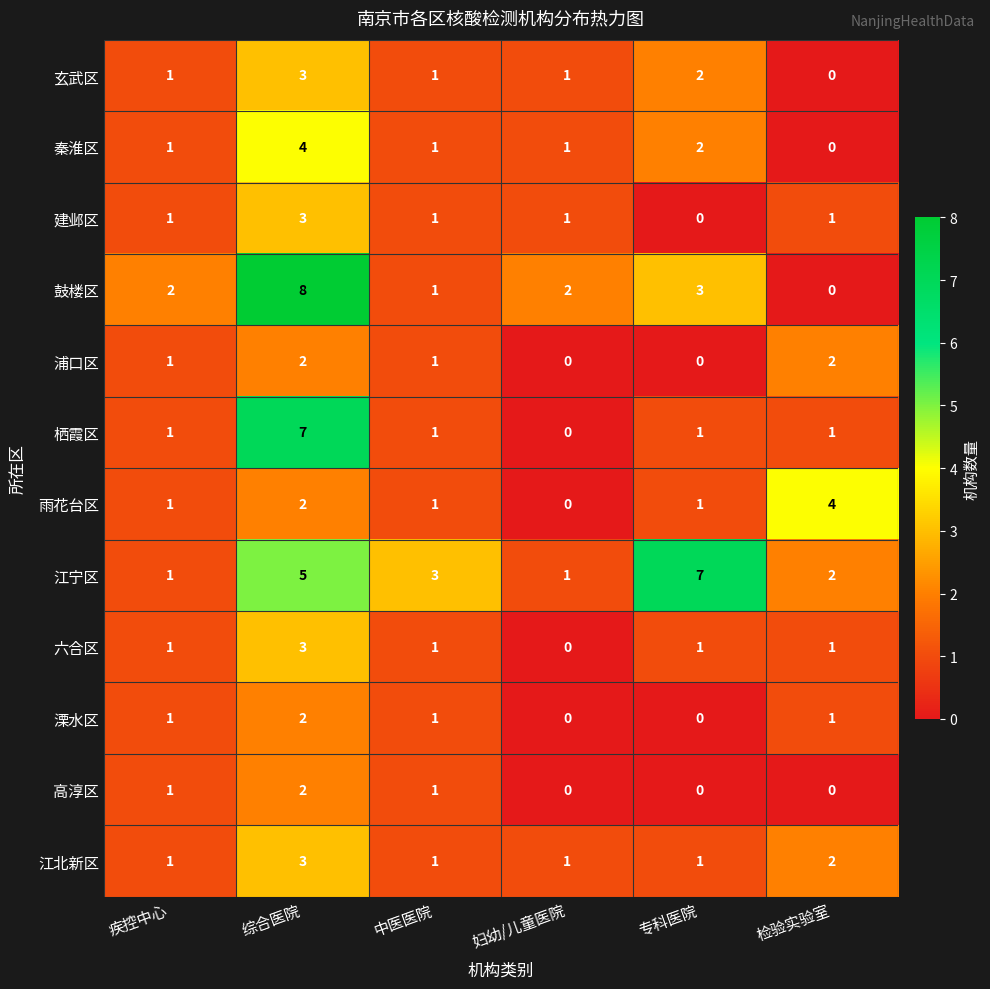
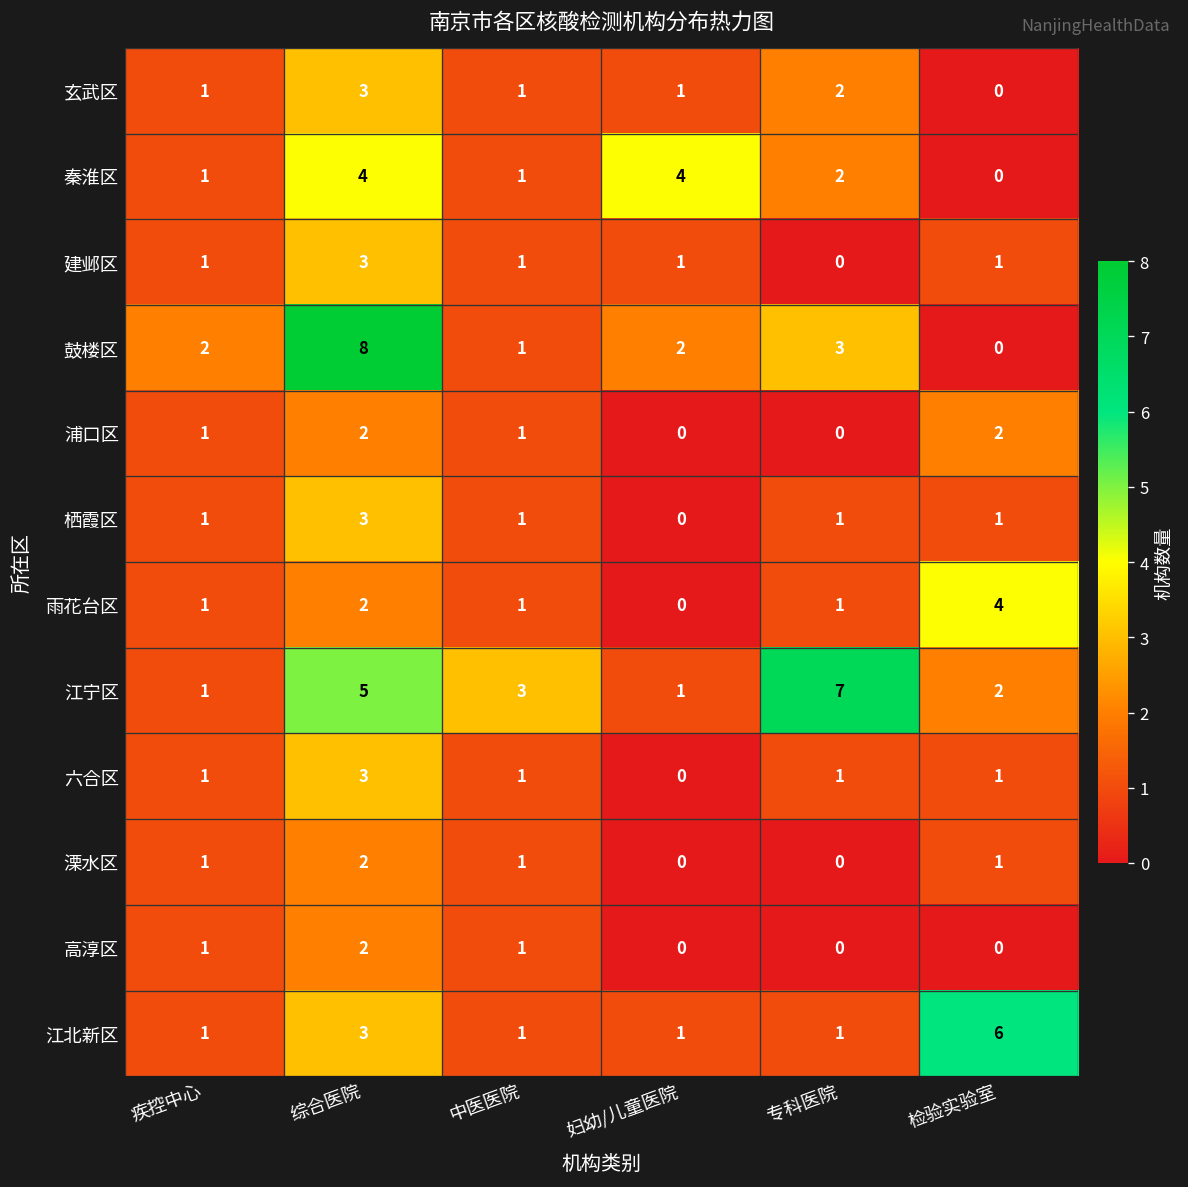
  {
    "玄武区": {
      "疾控中心": 1,
      "综合医院": 3,
      "中医医院": 1,
      "妇幼/儿童医院": 1,
      "专科医院": 2,
      "检验实验室": 0
    },
    "秦淮区": {
      "疾控中心": 1,
      "综合医院": 4,
      "中医医院": 1,
-     "妇幼/儿童医院": 1,
+     "妇幼/儿童医院": 4,
      "专科医院": 2,
      "检验实验室": 0
    },
    "建邺区": {
      "疾控中心": 1,
      "综合医院": 3,
      "中医医院": 1,
      "妇幼/儿童医院": 1,
      "专科医院": 0,
      "检验实验室": 1
    },
    "鼓楼区": {
      "疾控中心": 2,
      "综合医院": 8,
      "中医医院": 1,
      "妇幼/儿童医院": 2,
      "专科医院": 3,
      "检验实验室": 0
    },
    "浦口区": {
      "疾控中心": 1,
      "综合医院": 2,
      "中医医院": 1,
      "妇幼/儿童医院": 0,
      "专科医院": 0,
      "检验实验室": 2
    },
    "栖霞区": {
      "疾控中心": 1,
-     "综合医院": 7,
+     "综合医院": 3,
      "中医医院": 1,
      "妇幼/儿童医院": 0,
      "专科医院": 1,
      "检验实验室": 1
    },
    "雨花台区": {
      "疾控中心": 1,
      "综合医院": 2,
      "中医医院": 1,
      "妇幼/儿童医院": 0,
      "专科医院": 1,
      "检验实验室": 4
    },
    "江宁区": {
      "疾控中心": 1,
      "综合医院": 5,
      "中医医院": 3,
      "妇幼/儿童医院": 1,
      "专科医院": 7,
      "检验实验室": 2
    },
    "六合区": {
      "疾控中心": 1,
      "综合医院": 3,
      "中医医院": 1,
      "妇幼/儿童医院": 0,
      "专科医院": 1,
      "检验实验室": 1
    },
    "溧水区": {
      "疾控中心": 1,
      "综合医院": 2,
      "中医医院": 1,
      "妇幼/儿童医院": 0,
      "专科医院": 0,
      "检验实验室": 1
    },
    "高淳区": {
      "疾控中心": 1,
      "综合医院": 2,
      "中医医院": 1,
      "妇幼/儿童医院": 0,
      "专科医院": 0,
      "检验实验室": 0
    },
    "江北新区": {
      "疾控中心": 1,
      "综合医院": 3,
      "中医医院": 1,
      "妇幼/儿童医院": 1,
      "专科医院": 1,
-     "检验实验室": 2
+     "检验实验室": 6
    }
  }
